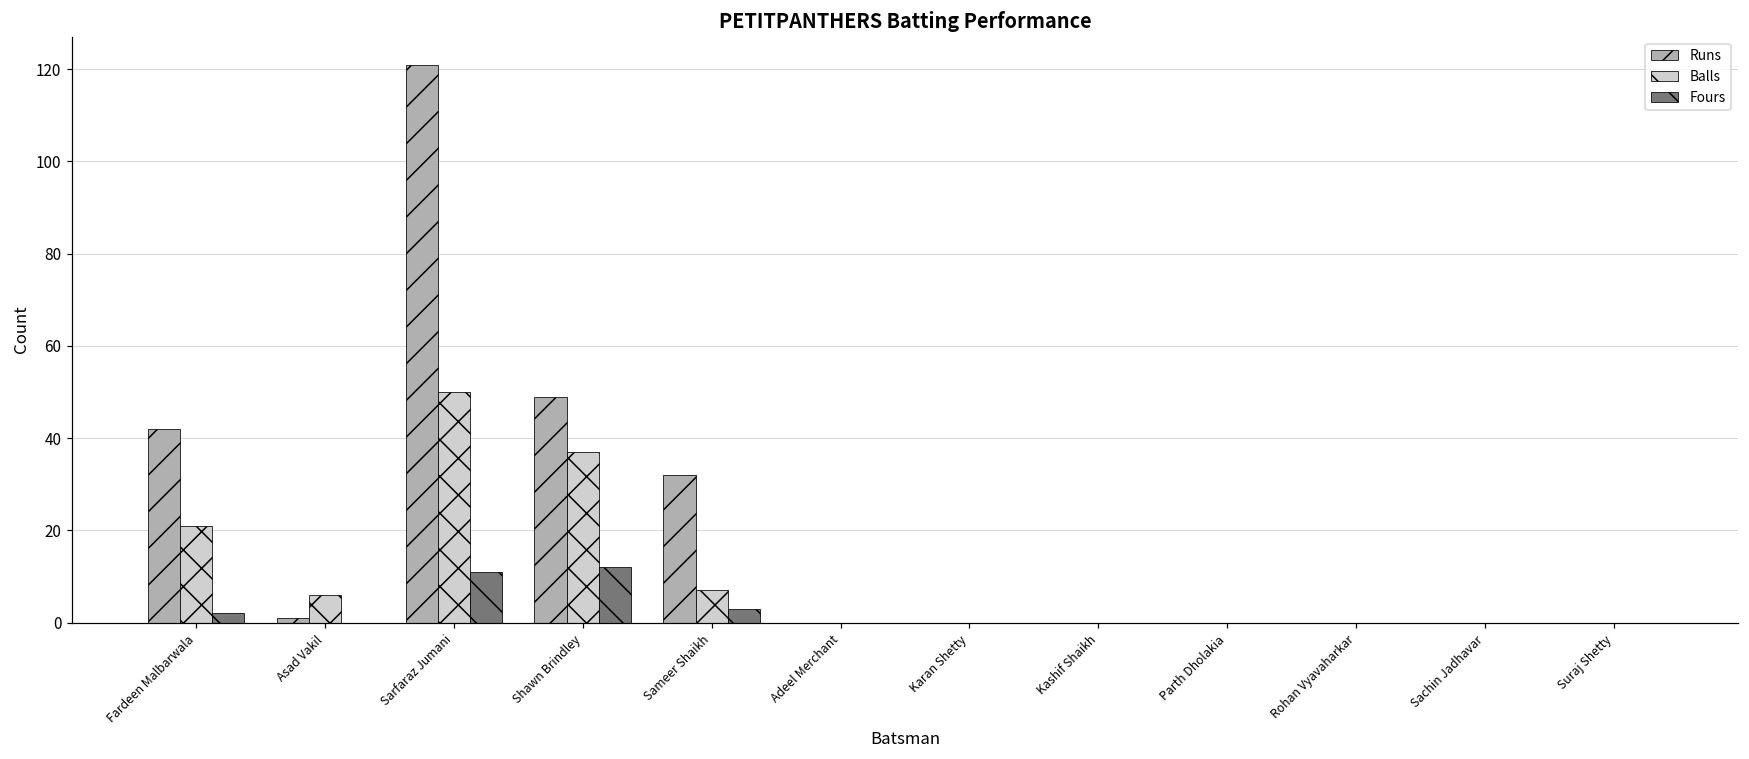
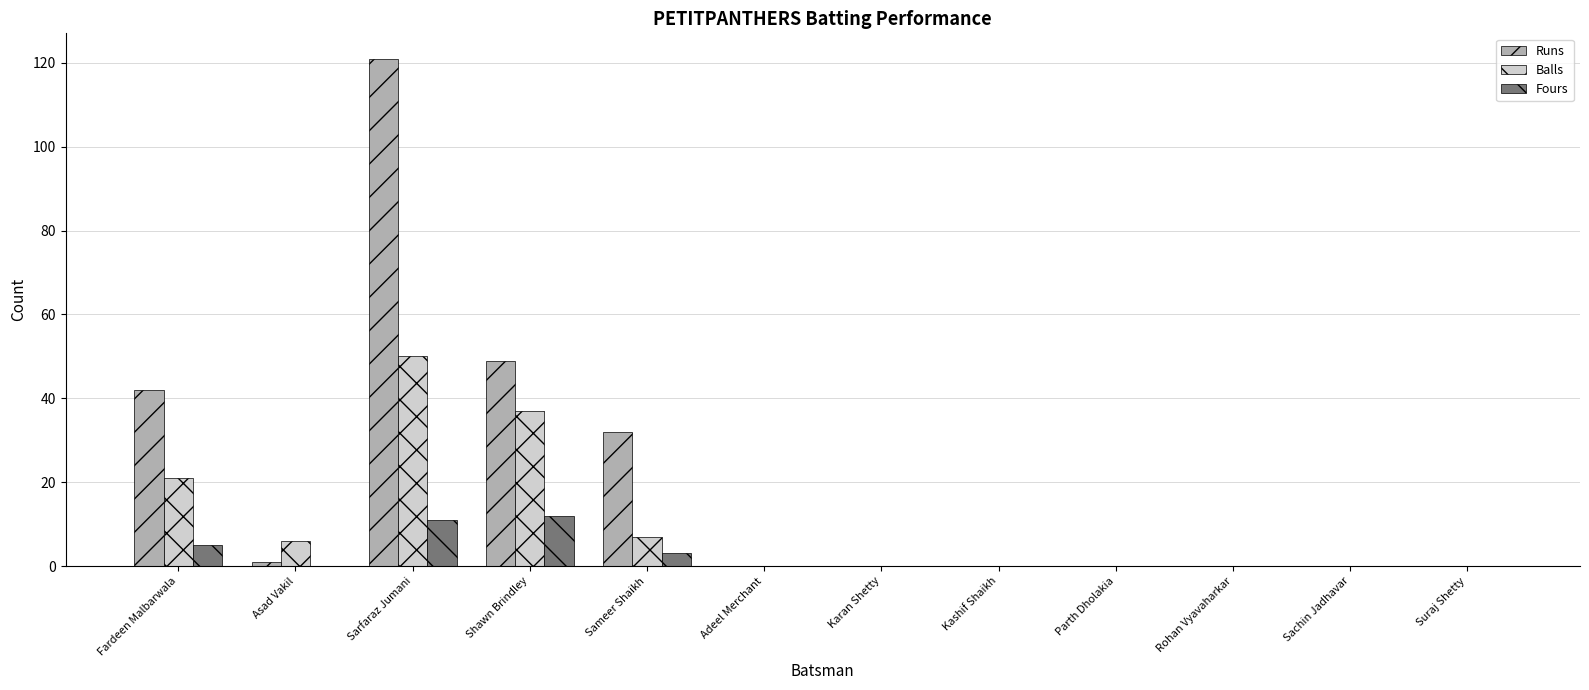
  {
    "Fours": {
-     "Fardeen Malbarwala": 2,
+     "Fardeen Malbarwala": 5,
      "Asad Vakil": 0,
      "Sarfaraz Jumani": 11,
      "Shawn Brindley": 12,
      "Sameer Shaikh": 3,
      "Adeel Merchant": 0,
      "Karan Shetty": 0,
      "Kashif Shaikh": 0,
      "Parth Dholakia": 0,
      "Rohan Vyavaharkar": 0,
      "Sachin Jadhavar": 0,
      "Suraj Shetty": 0
    }
  }
